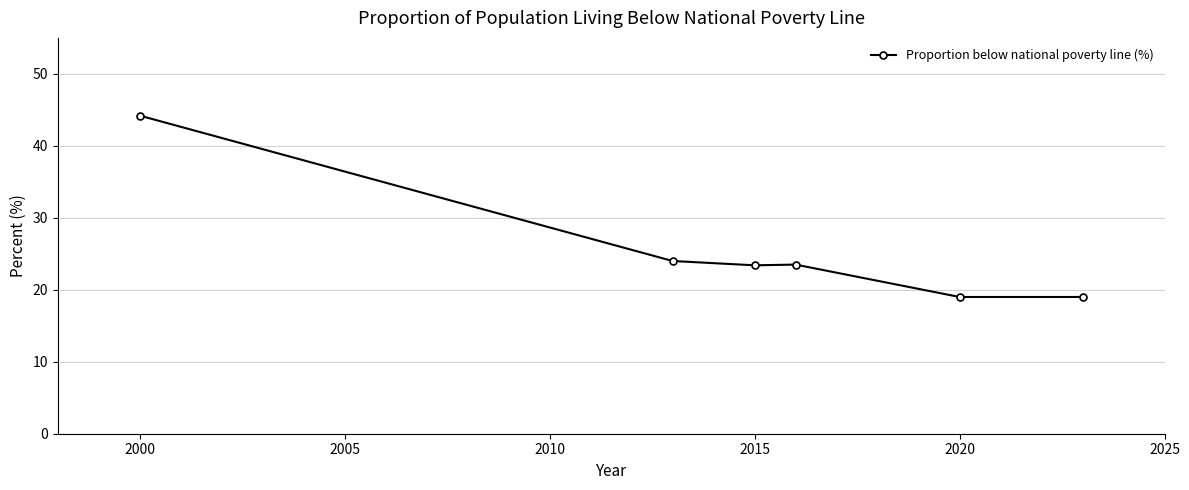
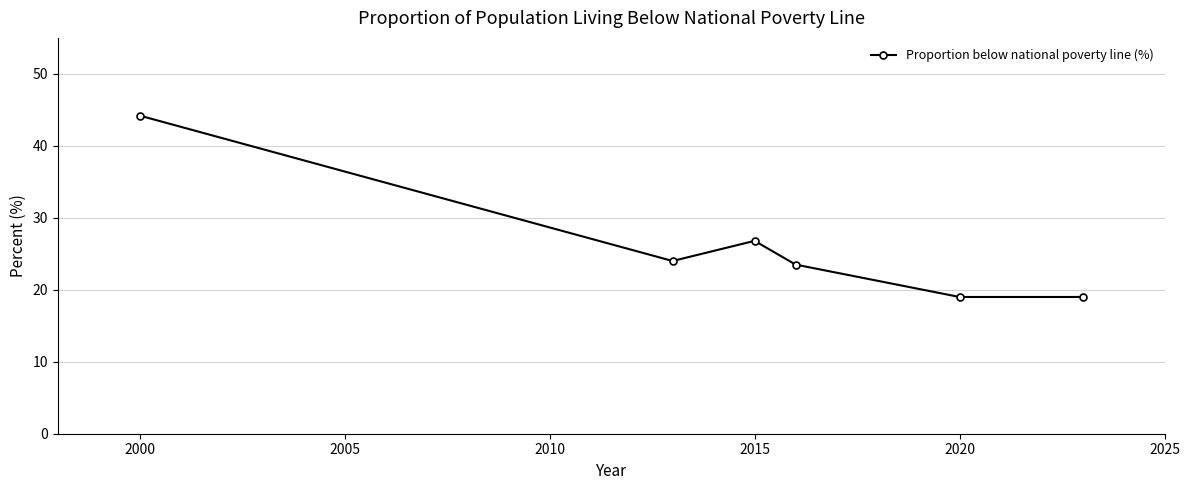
  {
    "2000": 44,
-   "2015": 23,
+   "2015": 27,
    "2020": 19
  }
